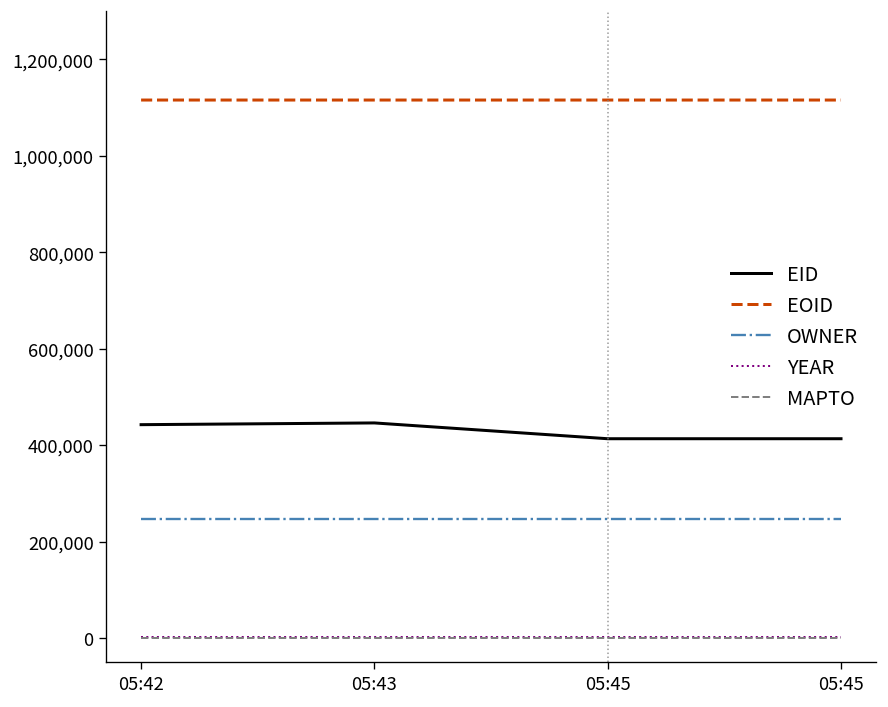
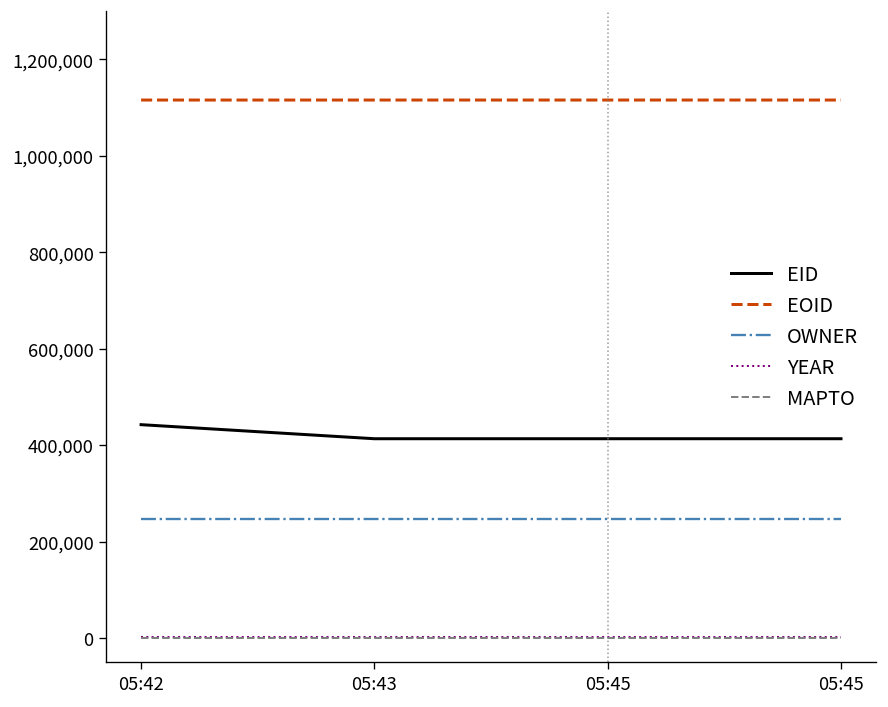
  {
    "EID": {
      "05:42": "440,000",
-     "05:43": "450,000"
+     "05:43": "410,000"
    },
    "EOID": {
      "05:42": "1,120,000",
      "05:43": "1,120,000"
    },
    "OWNER": {
      "05:42": "250,000",
      "05:43": "250,000"
    },
    "MAPTO": {
      "05:42": "0",
      "05:43": "0"
    }
  }
